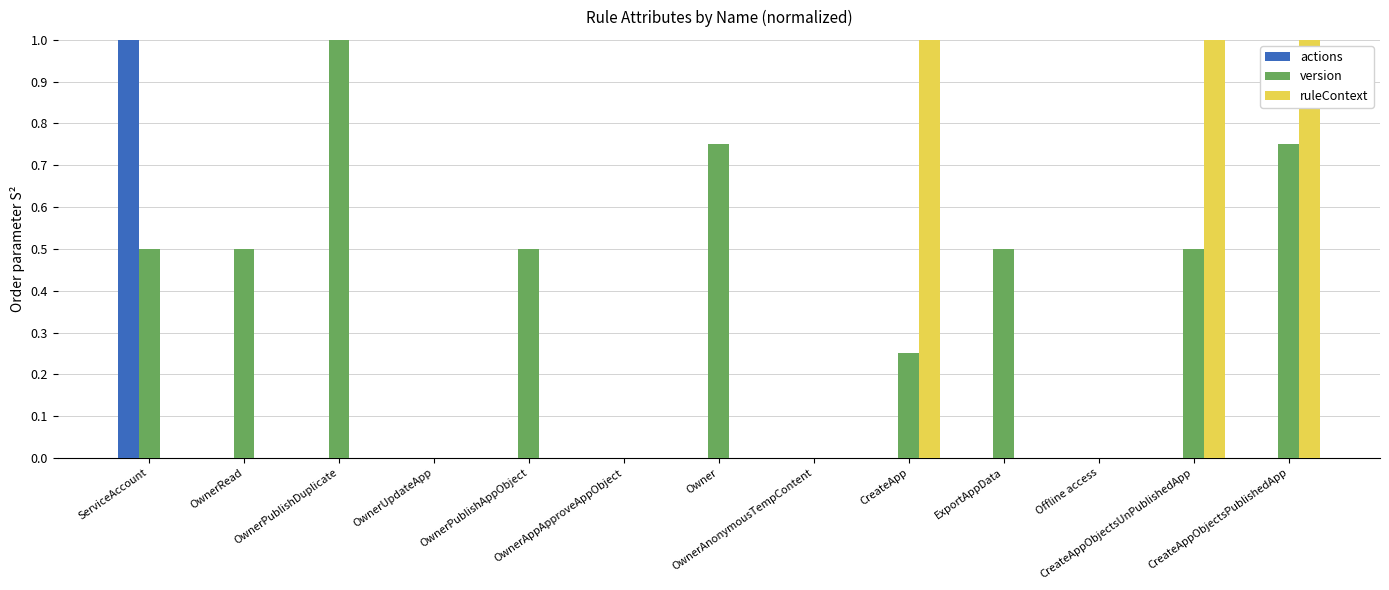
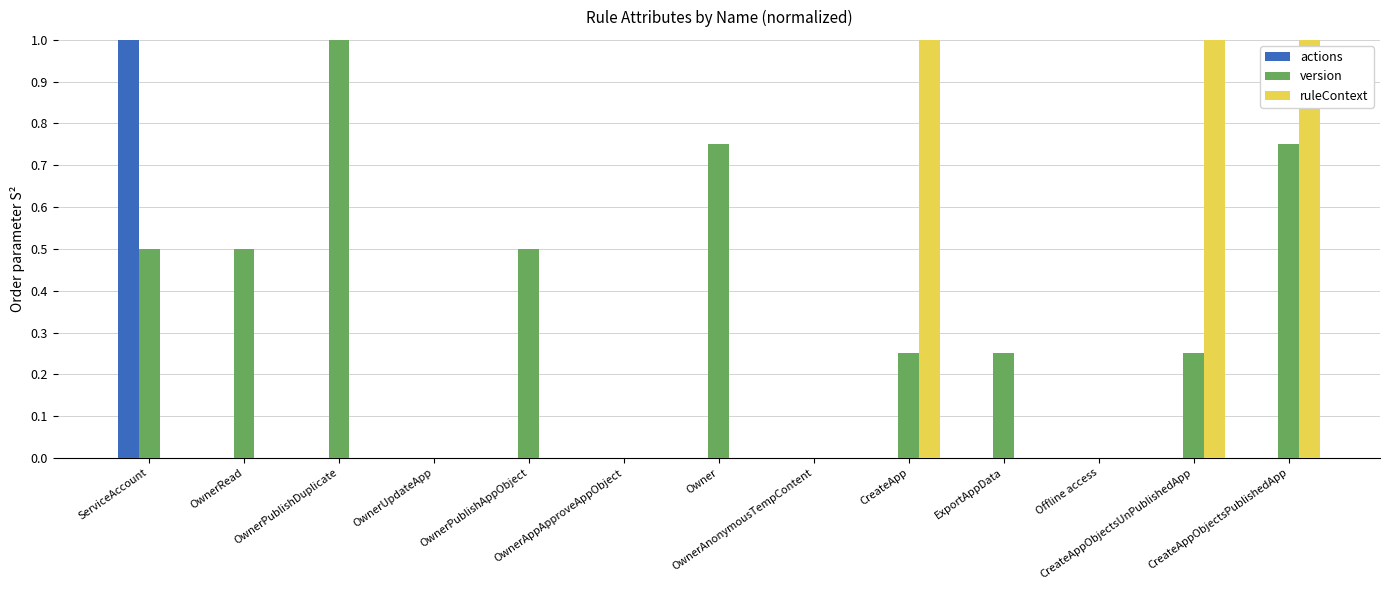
  {
    "actions": {
      "ServiceAccount": 1.00,
      "CreateApp": 0.00,
      "CreateAppObjectsUnPublishedApp": 0.00,
      "CreateAppObjectsPublishedApp": 0.00
    },
    "version": {
      "ServiceAccount": 0.50,
      "OwnerRead": 0.50,
      "OwnerPublishDuplicate": 1.00,
      "OwnerUpdateApp": 0.00,
      "OwnerPublishAppObject": 0.50,
      "OwnerAppApproveAppObject": 0.00,
      "Owner": 0.75,
      "OwnerAnonymousTempContent": 0.00,
      "CreateApp": 0.25,
-     "ExportAppData": 0.50,
+     "ExportAppData": 0.25,
      "Offline access": 0.00,
-     "CreateAppObjectsUnPublishedApp": 0.50,
+     "CreateAppObjectsUnPublishedApp": 0.25,
      "CreateAppObjectsPublishedApp": 0.75
    },
    "ruleContext": {
      "ServiceAccount": 0.00,
      "OwnerRead": 0.00,
      "OwnerPublishDuplicate": 0.00,
      "OwnerUpdateApp": 0.00,
      "OwnerPublishAppObject": 0.00,
      "OwnerAppApproveAppObject": 0.00,
      "Owner": 0.00,
      "OwnerAnonymousTempContent": 0.00,
      "CreateApp": 1.00,
      "ExportAppData": 0.00,
      "Offline access": 0.00,
      "CreateAppObjectsUnPublishedApp": 1.00,
      "CreateAppObjectsPublishedApp": 1.00
    }
  }
